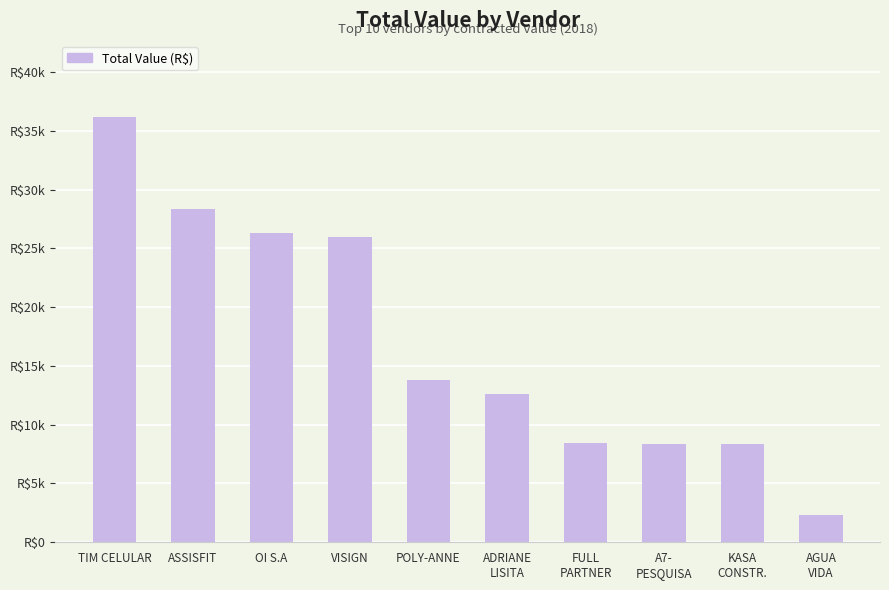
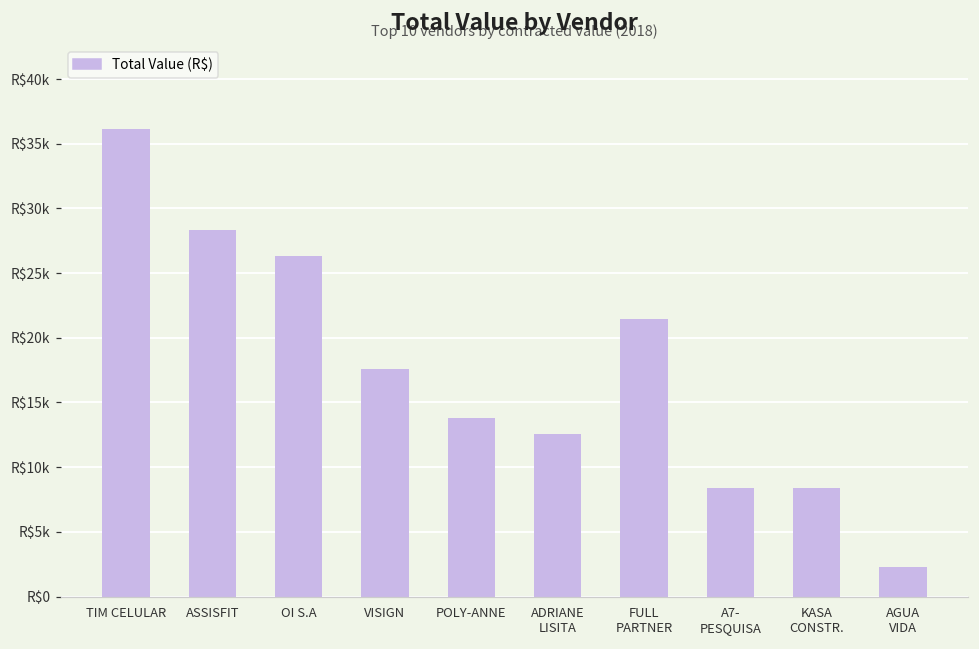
  {
    "TIM CELULAR": "R$36100",
    "ASSISFIT": "R$28300",
    "OI S.A": "R$26300",
-   "VISIGN": "R$26000",
+   "VISIGN": "R$17600",
    "POLY-ANNE": "R$13800",
    "ADRIANE LISITA": "R$12600",
-   "FULL PARTNER": "R$8500",
+   "FULL PARTNER": "R$21400",
    "A7- PESQUISA": "R$8400",
    "KASA CONSTR.": "R$8400",
    "AGUA VIDA": "R$2300"
  }
